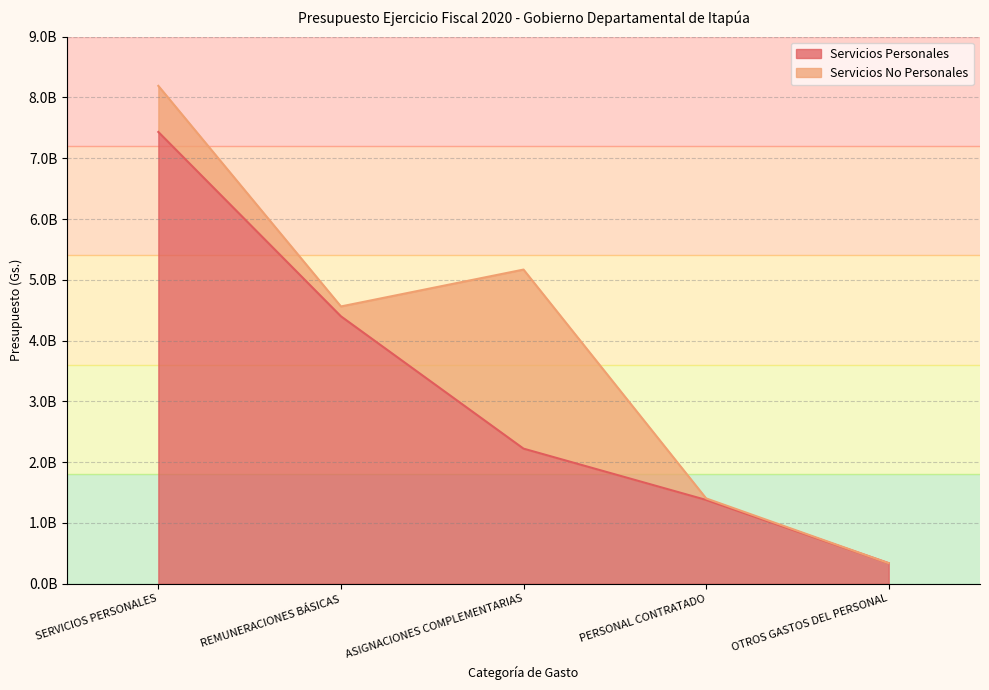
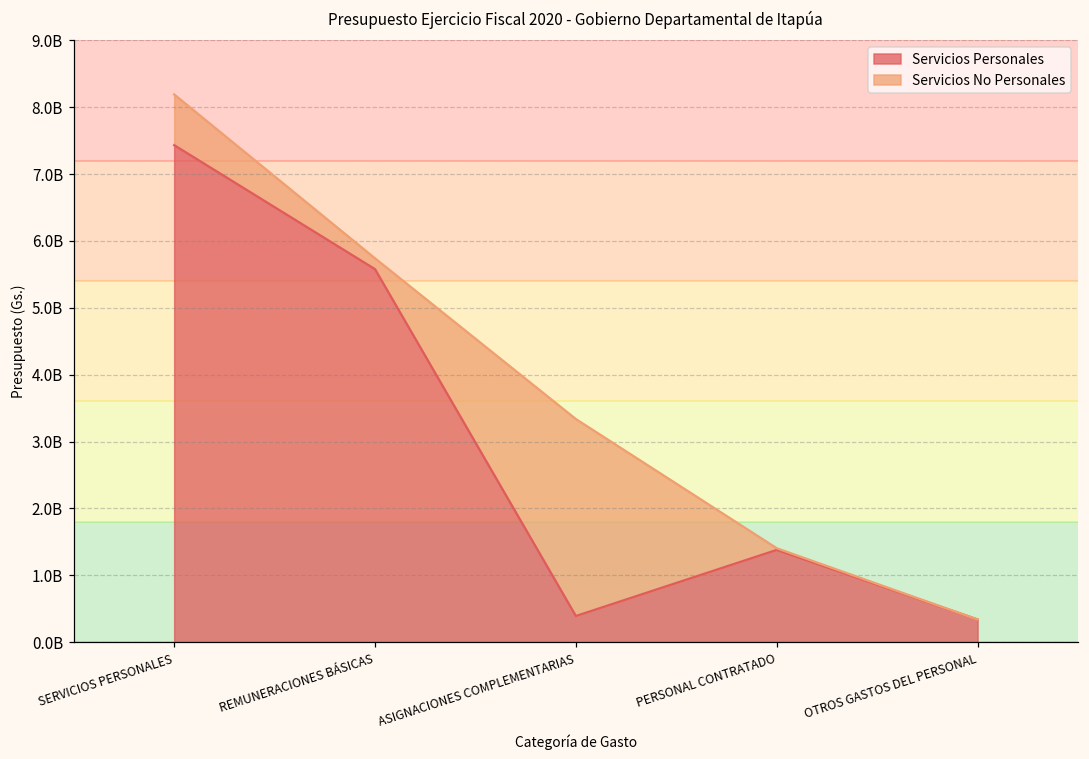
  {
    "Servicios Personales": {
      "SERVICIOS PERSONALES": 7400000000,
-     "REMUNERACIONES BÁSICAS": 4400000000,
-     "ASIGNACIONES COMPLEMENTARIAS": 2200000000
+     "REMUNERACIONES BÁSICAS": 5600000000,
+     "ASIGNACIONES COMPLEMENTARIAS": 400000000
    },
    "Servicios No Personales": {
      "SERVICIOS PERSONALES": 800000000,
      "REMUNERACIONES BÁSICAS": 200000000,
      "ASIGNACIONES COMPLEMENTARIAS": 2900000000
    }
  }
